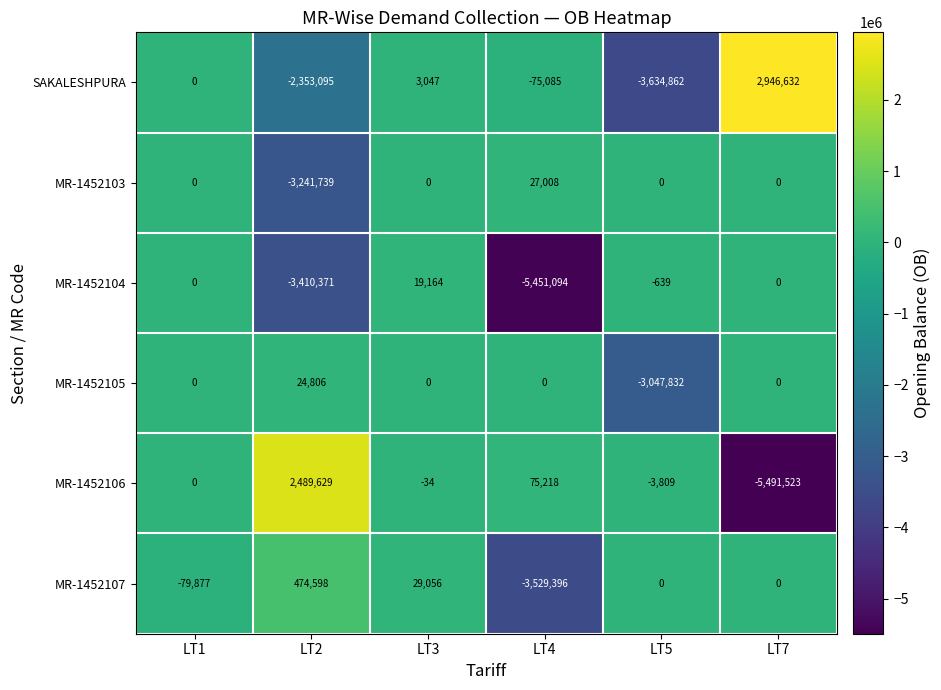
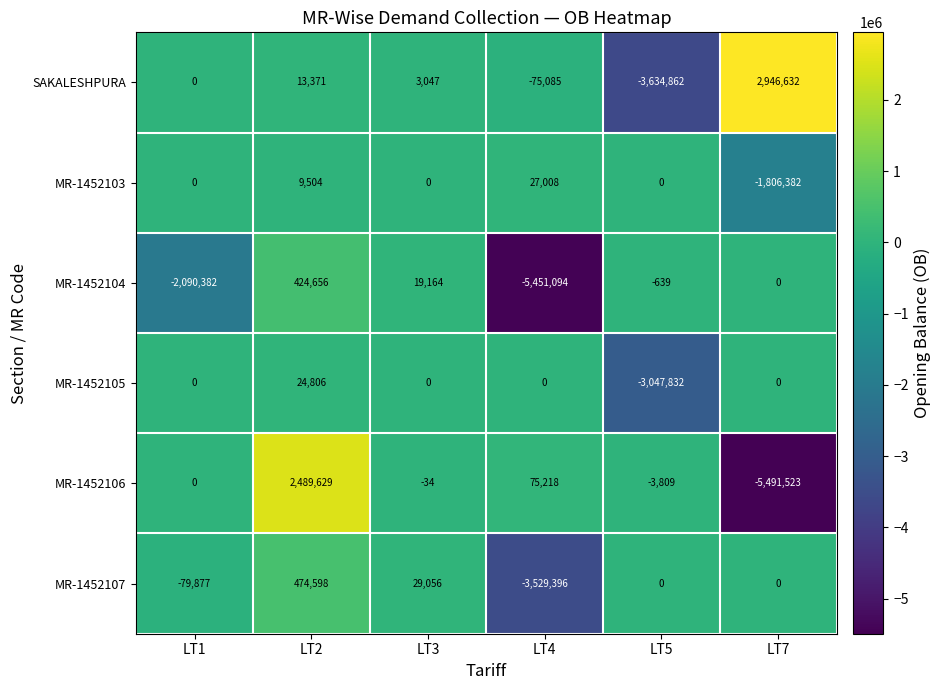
  {
    "SAKALESHPURA": {
      "LT1": "0",
-     "LT2": "-2,353,095",
+     "LT2": "13,371",
      "LT3": "3,047",
      "LT4": "-75,085",
      "LT5": "-3,634,862",
      "LT7": "2,946,632"
    },
    "MR-1452103": {
      "LT1": "0",
-     "LT2": "-3,241,739",
+     "LT2": "9,504",
      "LT3": "0",
      "LT4": "27,008",
      "LT5": "0",
-     "LT7": "0"
+     "LT7": "-1,806,382"
    },
    "MR-1452104": {
-     "LT1": "0",
-     "LT2": "-3,410,371",
+     "LT1": "-2,090,382",
+     "LT2": "424,656",
      "LT3": "19,164",
      "LT4": "-5,451,094",
      "LT5": "-639",
      "LT7": "0"
    },
    "MR-1452105": {
      "LT1": "0",
      "LT2": "24,806",
      "LT3": "0",
      "LT4": "0",
      "LT5": "-3,047,832",
      "LT7": "0"
    },
    "MR-1452106": {
      "LT1": "0",
      "LT2": "2,489,629",
      "LT3": "-34",
      "LT4": "75,218",
      "LT5": "-3,809",
      "LT7": "-5,491,523"
    },
    "MR-1452107": {
      "LT1": "-79,877",
      "LT2": "474,598",
      "LT3": "29,056",
      "LT4": "-3,529,396",
      "LT5": "0",
      "LT7": "0"
    }
  }
